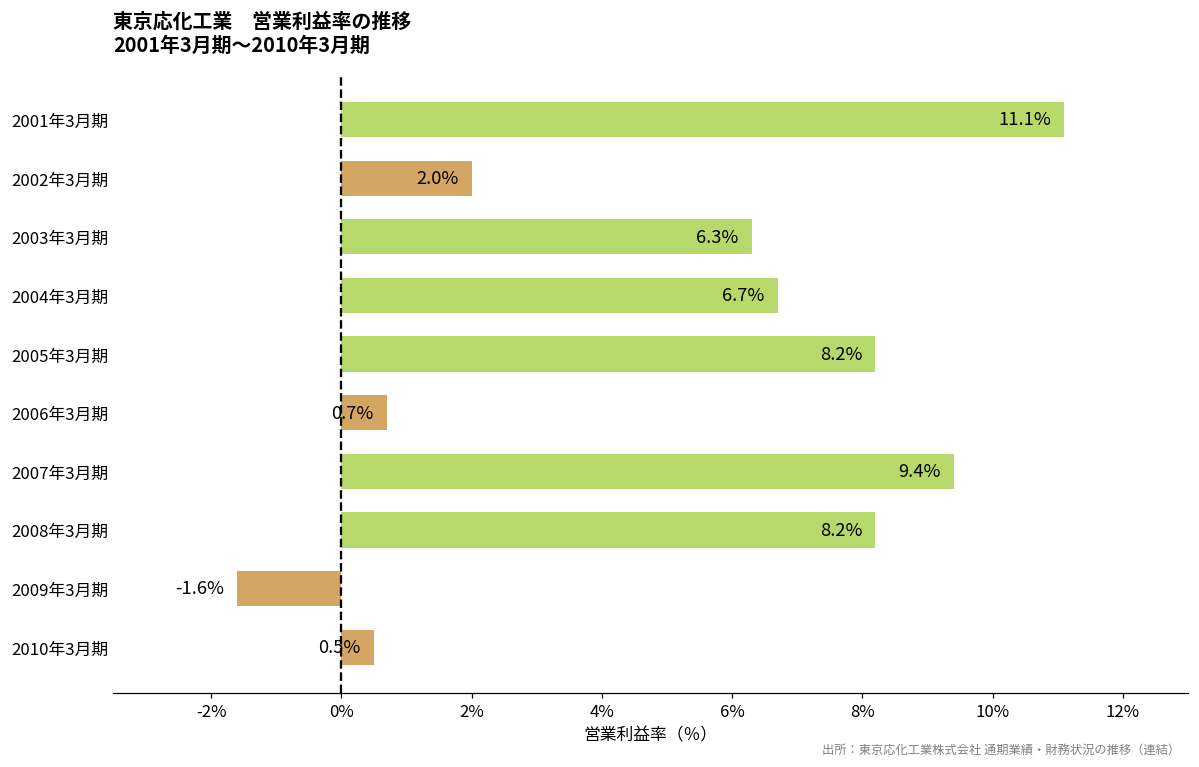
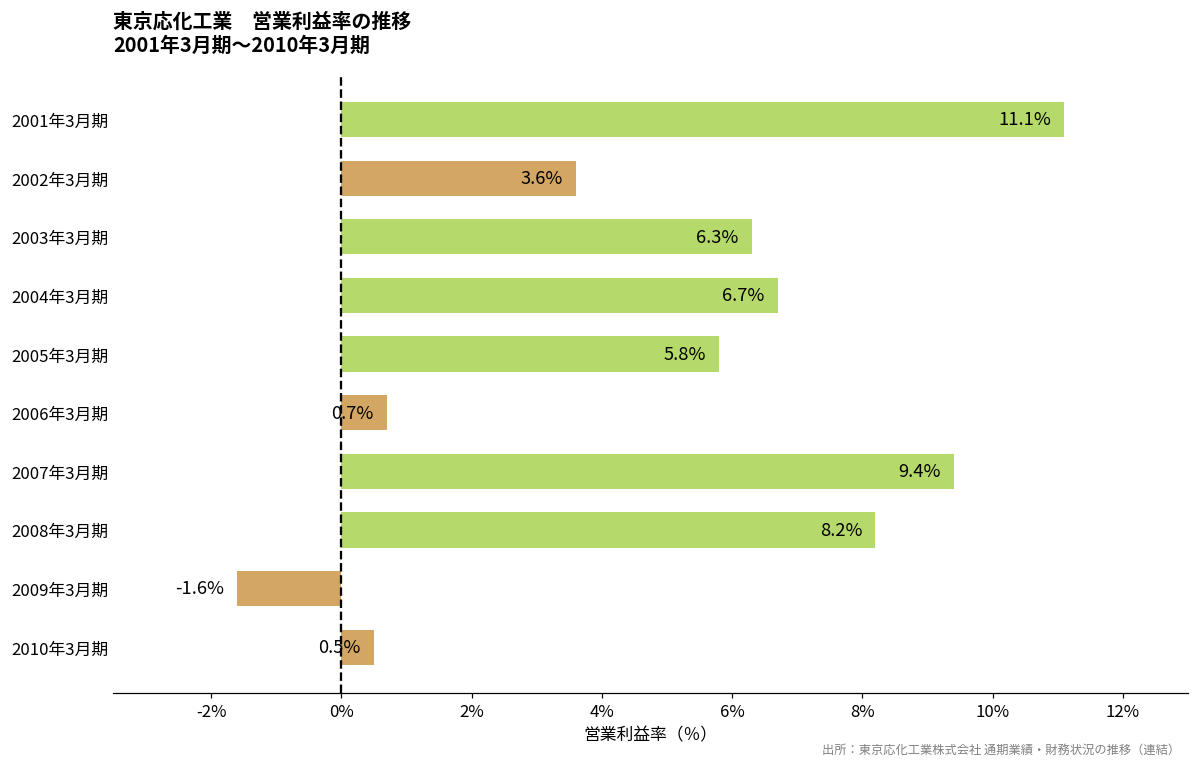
  {
    "2001年3月期": "11.1%",
-   "2002年3月期": "2.0%",
+   "2002年3月期": "3.6%",
    "2003年3月期": "6.3%",
    "2004年3月期": "6.7%",
-   "2005年3月期": "8.2%",
+   "2005年3月期": "5.8%",
    "2006年3月期": "0.7%",
    "2007年3月期": "9.4%",
    "2008年3月期": "8.2%",
    "2009年3月期": "-1.6%",
    "2010年3月期": "0.5%"
  }
